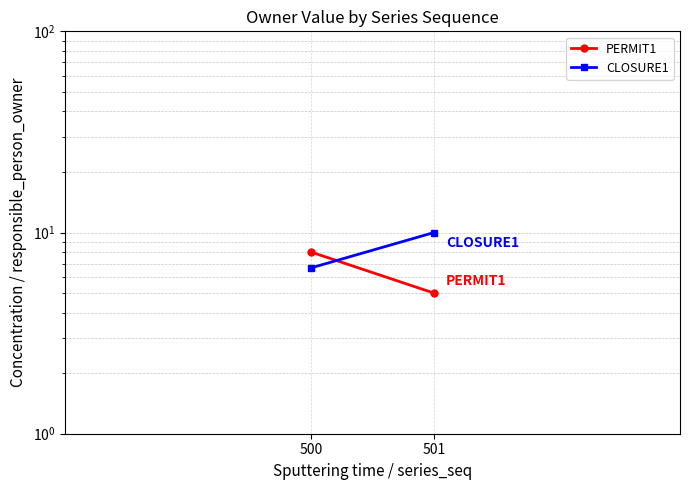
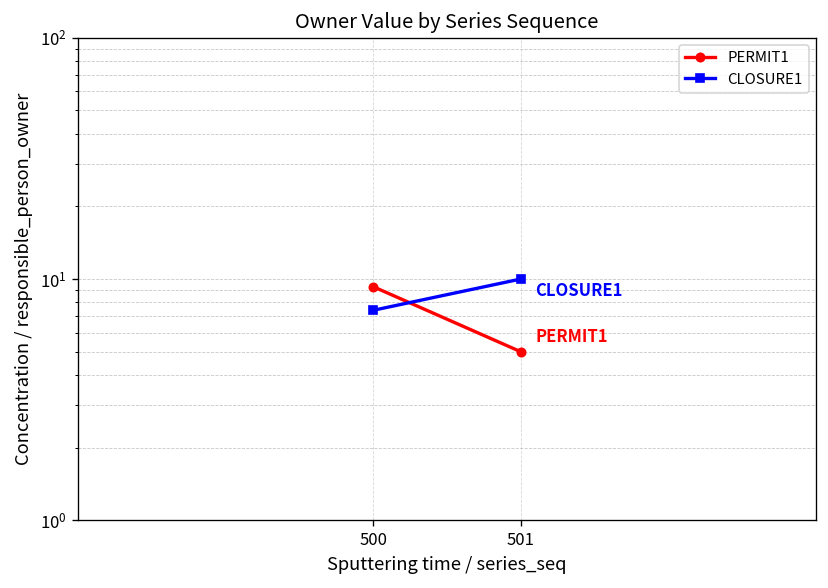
  {
    "PERMIT1": {
-     "500": 8.0,
+     "500": 9,
      "501": 5.0
    },
    "CLOSURE1": {
-     "500": 6.7,
+     "500": 7.4,
      "501": 10
    }
  }
